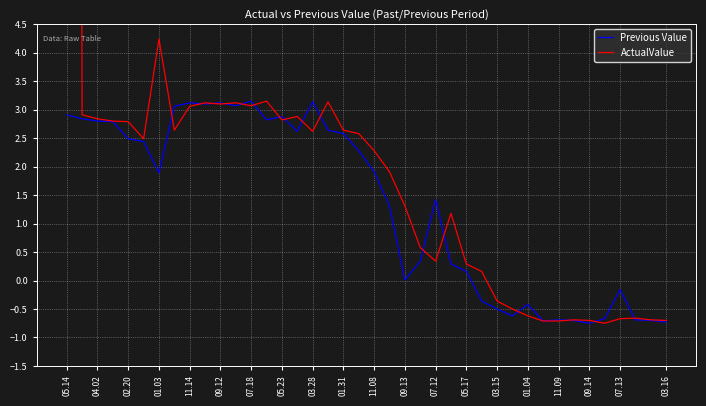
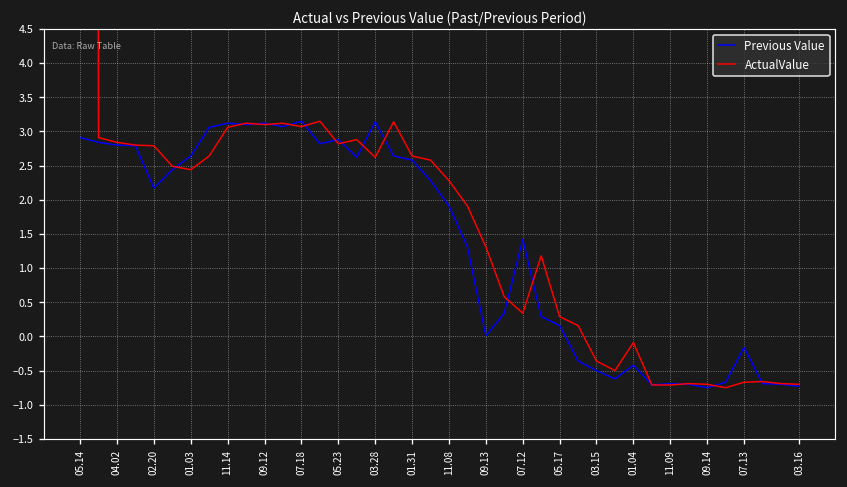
  {
    "Previous Value": {
      "05.14": 2.9,
-     "02.20": 2.5,
-     "01.03": 1.9,
+     "02.20": 2.2,
+     "01.03": 2.6,
      "11.14": 3.1,
      "07.18": 3.2,
      "05.23": 2.9,
      "03.28": 3.1,
      "01.31": 2.6,
      "11.08": 1.9,
      "09.13": 0.0,
      "07.12": 1.4,
      "05.17": 0.2,
      "03.15": -0.5,
      "01.04": -0.4,
      "09.14": -0.8,
      "07.13": -0.2
    },
    "ActualValue": {
      "02.20": 2.8,
-     "01.03": 4.2,
+     "01.03": 2.4,
      "11.14": 3.1,
      "07.18": 3.1,
      "05.23": 2.8,
      "03.28": 2.6,
      "01.31": 2.6,
      "11.08": 2.3,
      "09.13": 1.3,
      "07.12": 0.3,
      "05.17": 0.3,
      "03.15": -0.4,
-     "01.04": -0.6,
+     "01.04": -0.1,
      "09.14": -0.7,
      "07.13": -0.7
    }
  }
